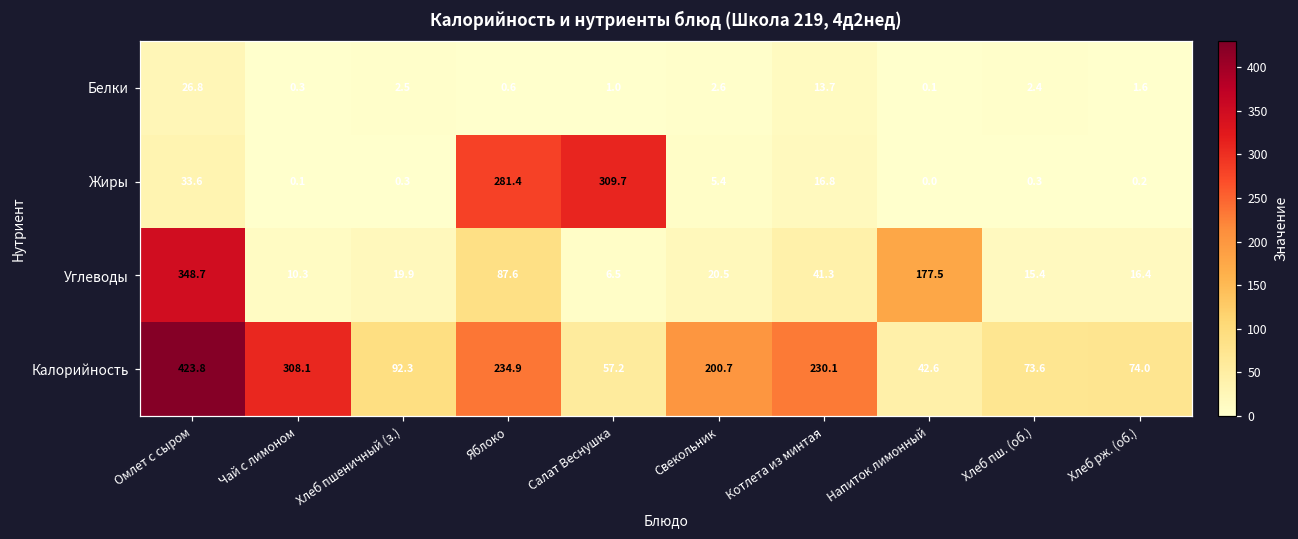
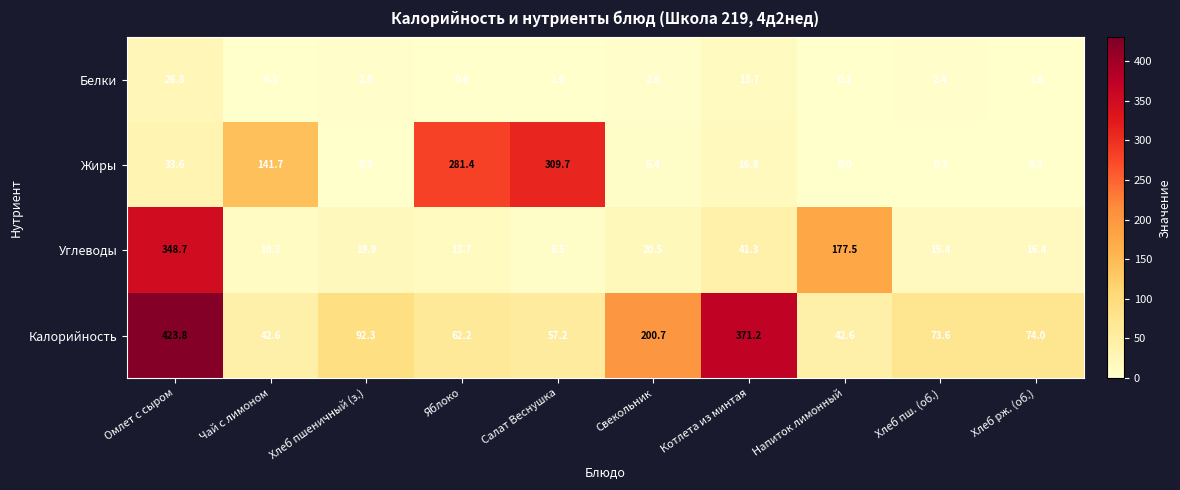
  {
    "Белки": {
      "Омлет с сыром": 26.8,
      "Чай с лимоном": 0.3,
      "Хлеб пшеничный (з.)": 2.5,
      "Яблоко": 0.6,
      "Салат Веснушка": 1.0,
      "Свекольник": 2.6,
      "Котлета из минтая": 13.7,
      "Напиток лимонный": 0.1,
      "Хлеб пш. (об.)": 2.4,
      "Хлеб рж. (об.)": 1.6
    },
    "Жиры": {
      "Омлет с сыром": 33.6,
-     "Чай с лимоном": 0.1,
+     "Чай с лимоном": 141.7,
      "Хлеб пшеничный (з.)": 0.3,
      "Яблоко": 281.4,
      "Салат Веснушка": 309.7,
      "Свекольник": 5.4,
      "Котлета из минтая": 16.8,
      "Напиток лимонный": 0.0,
      "Хлеб пш. (об.)": 0.3,
      "Хлеб рж. (об.)": 0.2
    },
    "Углеводы": {
      "Омлет с сыром": 348.7,
      "Чай с лимоном": 10.3,
      "Хлеб пшеничный (з.)": 19.9,
-     "Яблоко": 87.6,
+     "Яблоко": 13.7,
      "Салат Веснушка": 6.5,
      "Свекольник": 20.5,
      "Котлета из минтая": 41.3,
      "Напиток лимонный": 177.5,
      "Хлеб пш. (об.)": 15.4,
      "Хлеб рж. (об.)": 16.4
    },
    "Калорийность": {
      "Омлет с сыром": 423.8,
-     "Чай с лимоном": 308.1,
+     "Чай с лимоном": 42.6,
      "Хлеб пшеничный (з.)": 92.3,
-     "Яблоко": 234.9,
+     "Яблоко": 62.2,
      "Салат Веснушка": 57.2,
      "Свекольник": 200.7,
-     "Котлета из минтая": 230.1,
+     "Котлета из минтая": 371.2,
      "Напиток лимонный": 42.6,
      "Хлеб пш. (об.)": 73.6,
      "Хлеб рж. (об.)": 74.0
    }
  }
